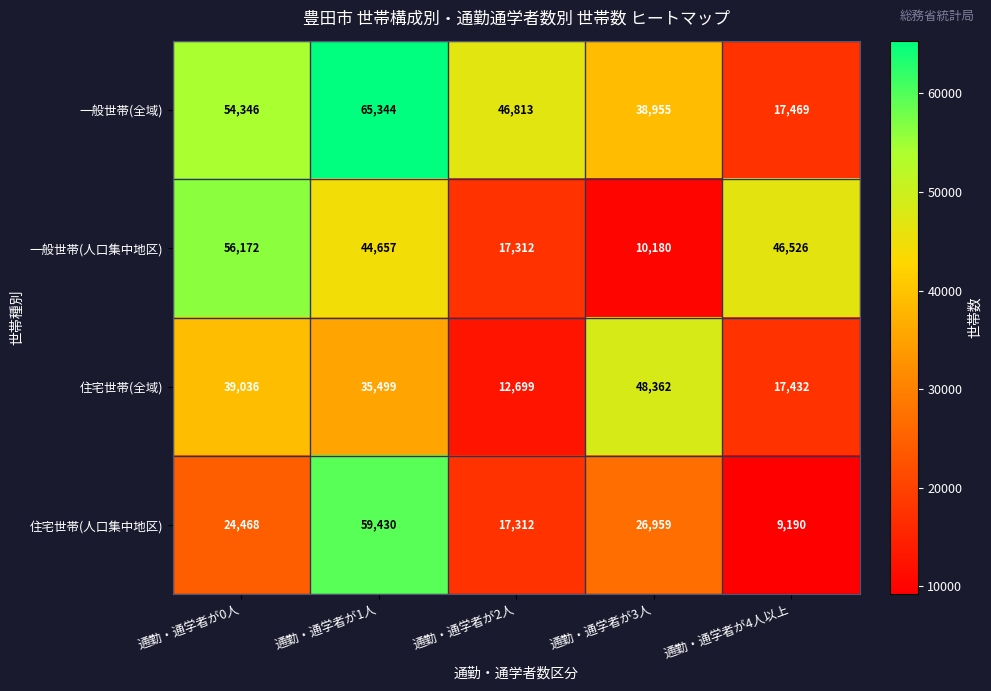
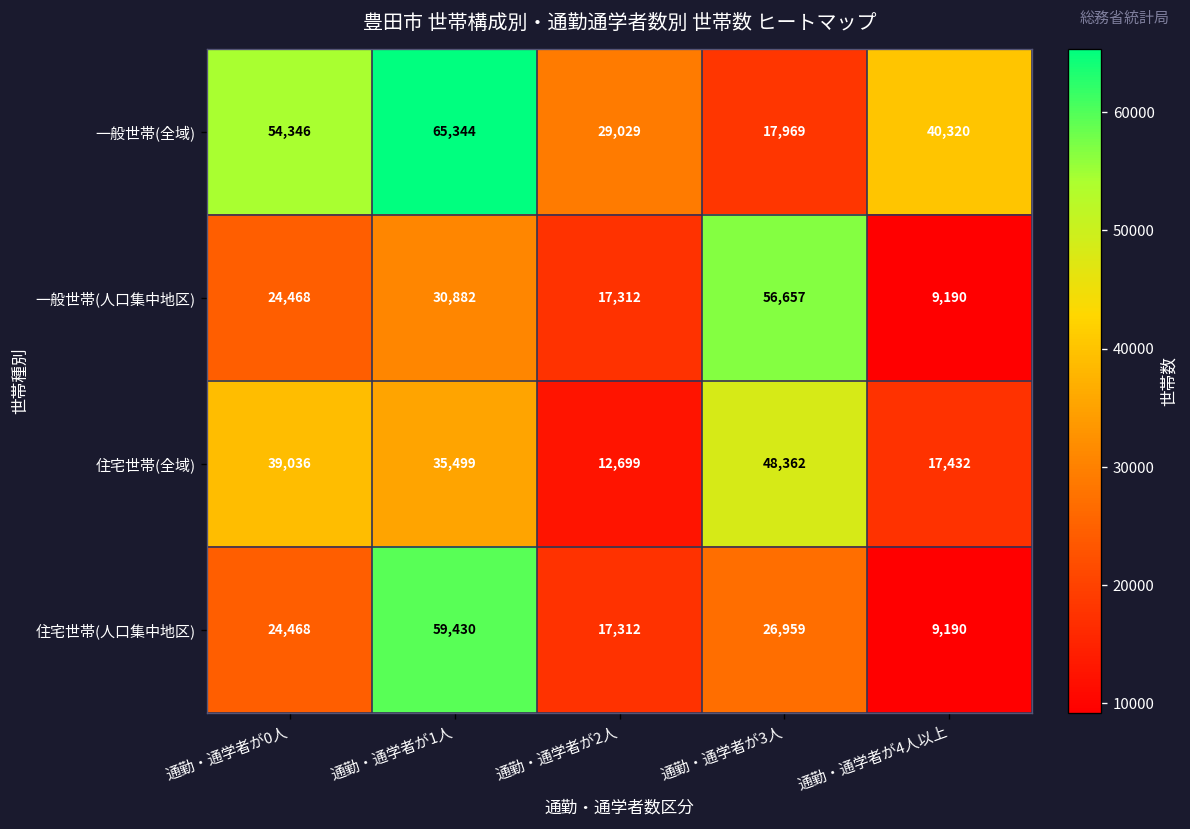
  {
    "一般世帯(全域)": {
      "通勤・通学者が0人": "54,346",
      "通勤・通学者が1人": "65,344",
-     "通勤・通学者が2人": "46,813",
-     "通勤・通学者が3人": "38,955",
-     "通勤・通学者が4人以上": "17,469"
+     "通勤・通学者が2人": "29,029",
+     "通勤・通学者が3人": "17,969",
+     "通勤・通学者が4人以上": "40,320"
    },
    "一般世帯(人口集中地区)": {
-     "通勤・通学者が0人": "56,172",
-     "通勤・通学者が1人": "44,657",
+     "通勤・通学者が0人": "24,468",
+     "通勤・通学者が1人": "30,882",
      "通勤・通学者が2人": "17,312",
-     "通勤・通学者が3人": "10,180",
-     "通勤・通学者が4人以上": "46,526"
+     "通勤・通学者が3人": "56,657",
+     "通勤・通学者が4人以上": "9,190"
    },
    "住宅世帯(全域)": {
      "通勤・通学者が0人": "39,036",
      "通勤・通学者が1人": "35,499",
      "通勤・通学者が2人": "12,699",
      "通勤・通学者が3人": "48,362",
      "通勤・通学者が4人以上": "17,432"
    },
    "住宅世帯(人口集中地区)": {
      "通勤・通学者が0人": "24,468",
      "通勤・通学者が1人": "59,430",
      "通勤・通学者が2人": "17,312",
      "通勤・通学者が3人": "26,959",
      "通勤・通学者が4人以上": "9,190"
    }
  }
